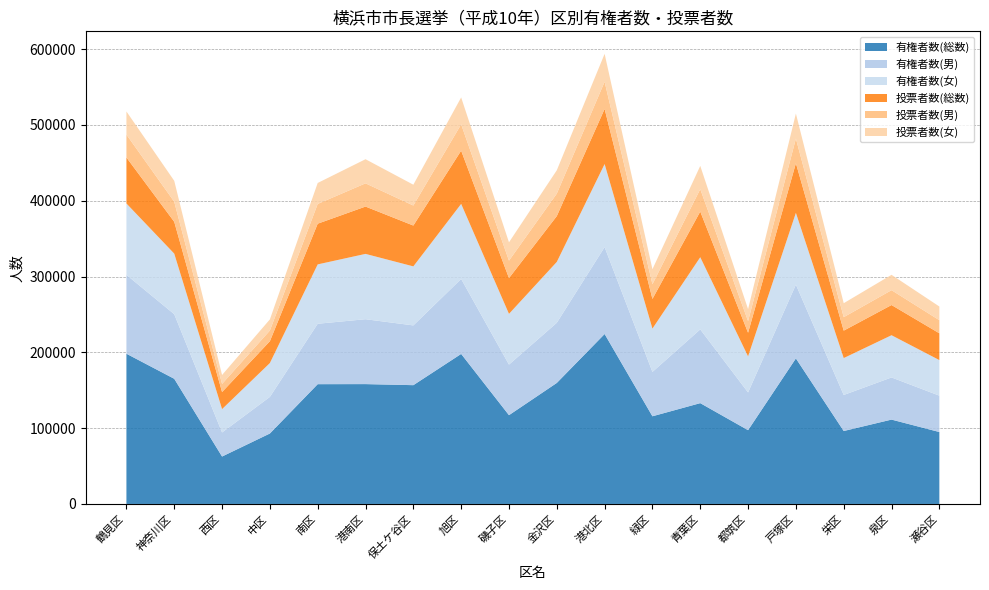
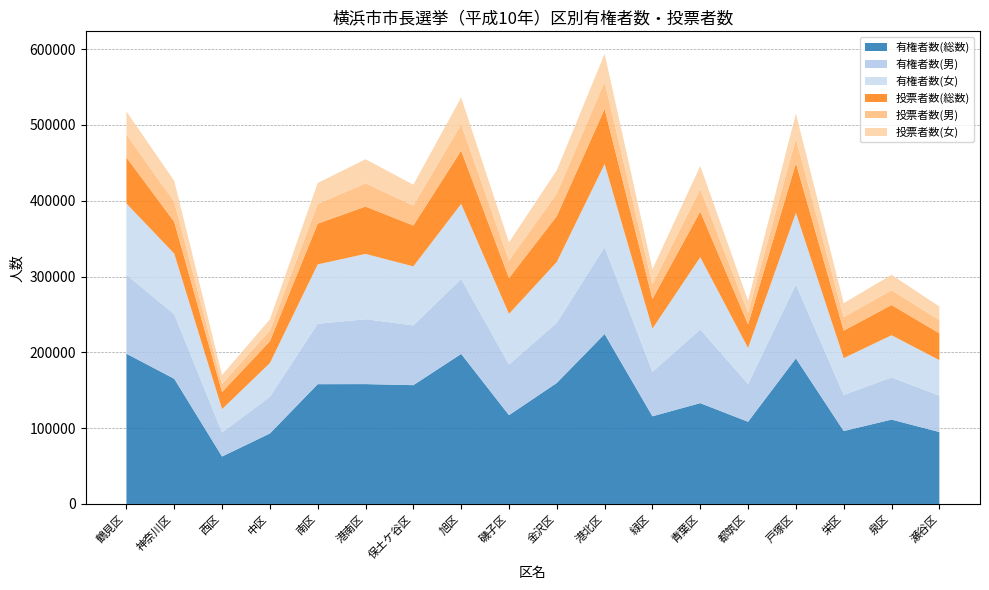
  {
    "有権者数(総数)": {
      "鶴見区": 200000,
      "神奈川区": 170000,
      "西区": 60000,
      "中区": 90000,
      "南区": 160000,
      "港南区": 160000,
      "保土ケ谷区": 160000,
      "旭区": 200000,
      "磯子区": 120000,
      "金沢区": 160000,
      "港北区": 220000,
      "緑区": 120000,
      "青葉区": 130000,
-     "都筑区": 100000,
+     "都筑区": 110000,
      "戸塚区": 190000,
      "栄区": 100000,
      "泉区": 110000,
      "瀬谷区": 90000
    },
    "投票者数(総数)": {
      "鶴見区": 60000,
      "神奈川区": 40000,
      "西区": 20000,
      "中区": 30000,
      "南区": 50000,
      "港南区": 60000,
      "保土ケ谷区": 50000,
      "旭区": 70000,
      "磯子区": 50000,
      "金沢区": 60000,
      "港北区": 70000,
      "緑区": 40000,
      "青葉区": 60000,
      "都筑区": 30000,
      "戸塚区": 70000,
      "栄区": 40000,
      "泉区": 40000,
      "瀬谷区": 40000
    }
  }
